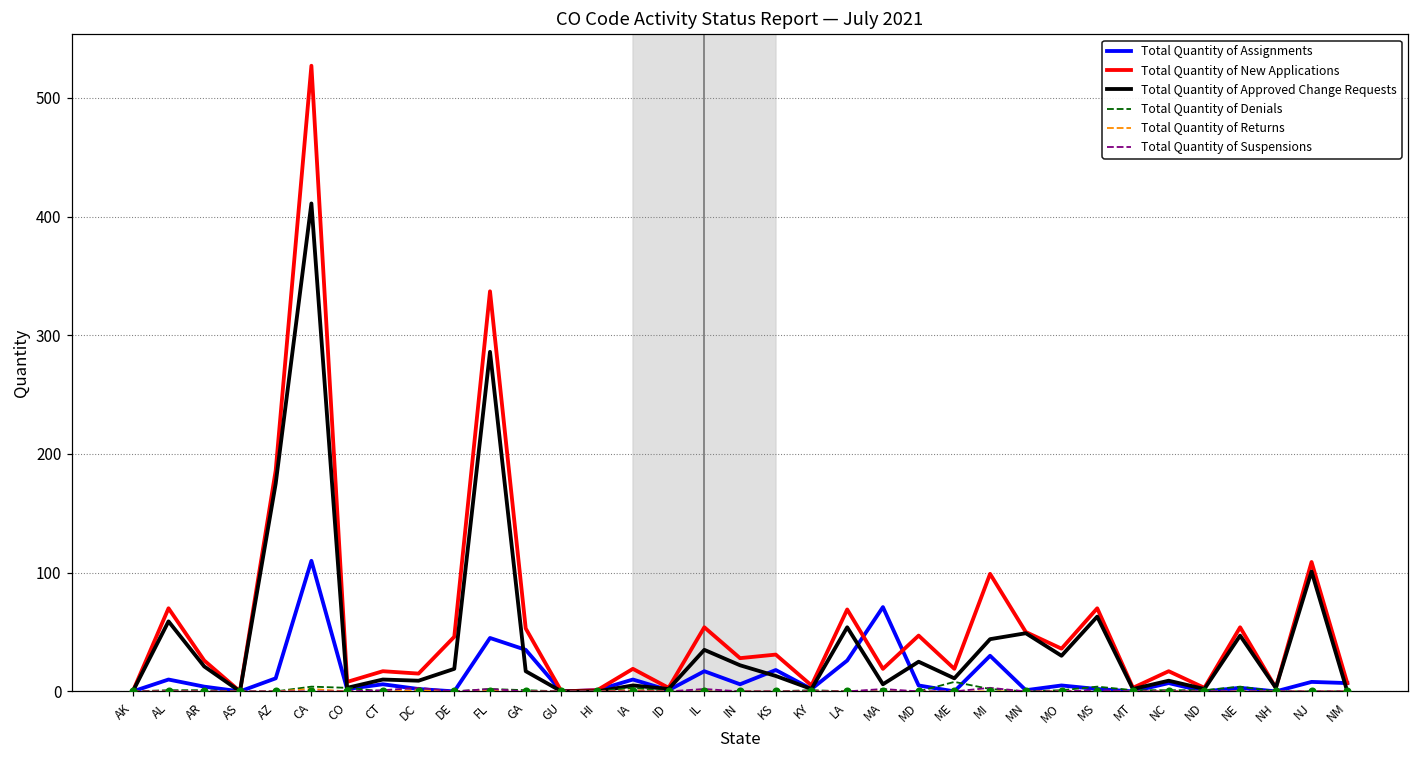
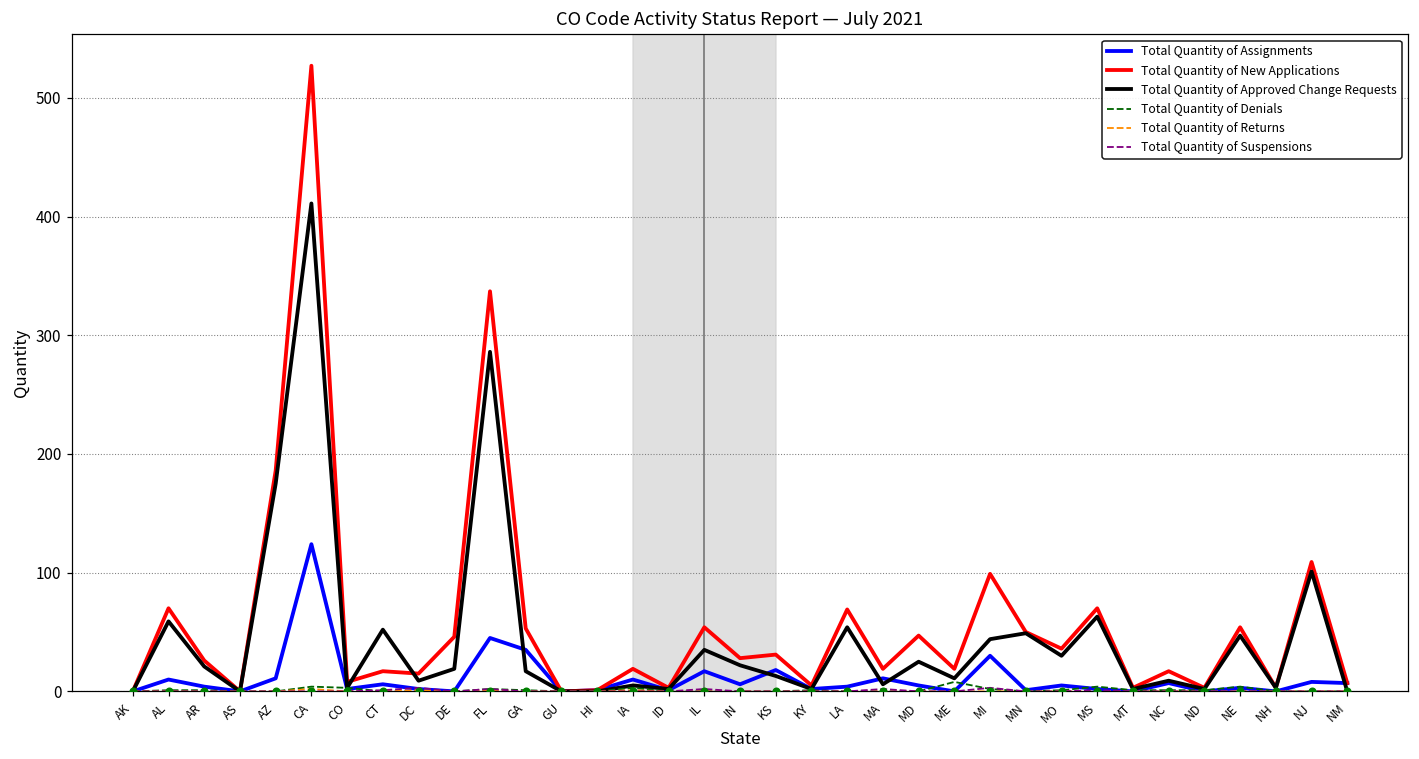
  {
    "Total Quantity of Assignments": {
      "AL": 10,
      "AR": 4,
      "AZ": 11,
-     "CA": 110,
+     "CA": 124,
      "CT": 6,
      "FL": 45,
      "GA": 35,
      "IA": 10,
      "IL": 17,
      "IN": 6,
      "KS": 18,
-     "LA": 26,
-     "MA": 71,
+     "LA": 4,
+     "MA": 11,
      "MD": 5,
      "MI": 30,
      "MO": 5,
      "NJ": 8
    },
    "Total Quantity of New Applications": {
      "AL": 70,
      "AR": 26,
      "AZ": 186,
      "CA": 527,
      "CO": 8,
      "CT": 17,
      "DC": 15,
      "DE": 46,
      "FL": 337,
      "GA": 53,
      "IA": 19,
      "IL": 54,
      "IN": 28,
      "KS": 31,
      "KY": 5,
      "LA": 69,
      "MA": 19,
      "MD": 47,
      "ME": 19,
      "MI": 99,
      "MO": 36,
      "MS": 70,
      "NC": 17,
      "NE": 54,
      "NJ": 109
    },
    "Total Quantity of Approved Change Requests": {
      "AL": 59,
      "AR": 21,
      "AZ": 175,
      "CA": 411,
-     "CT": 10,
+     "CT": 52,
      "DC": 9,
      "DE": 19,
      "FL": 286,
      "GA": 17,
      "IL": 35,
      "IN": 22,
      "KS": 13,
      "LA": 54,
      "MA": 6,
      "MD": 25,
      "ME": 11,
      "MI": 44,
      "MO": 30,
      "MS": 63,
      "NE": 47,
      "NJ": 101
    }
  }
